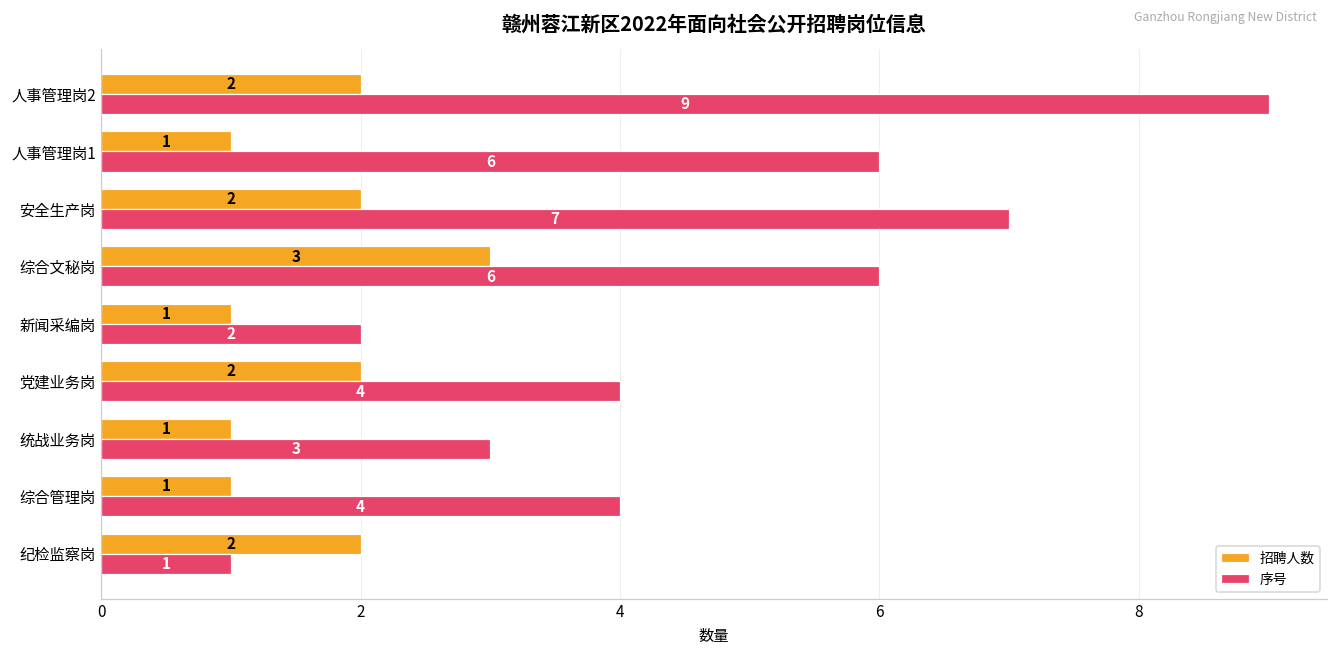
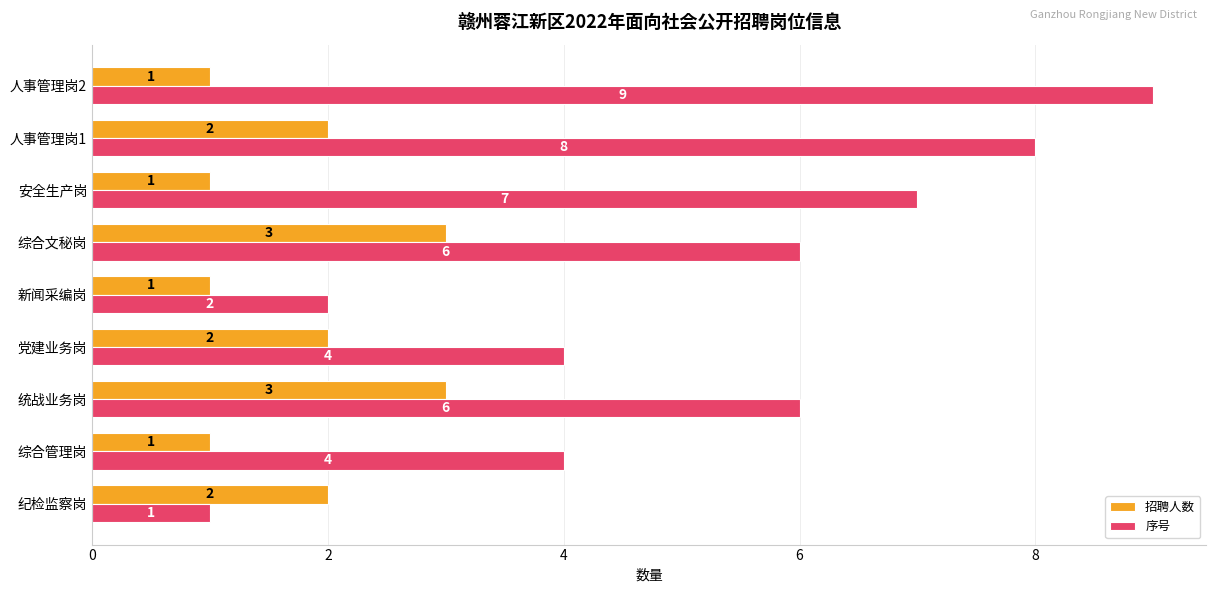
  {
    "招聘人数": {
-     "人事管理岗2": 2,
-     "人事管理岗1": 1,
-     "安全生产岗": 2,
+     "人事管理岗2": 1,
+     "人事管理岗1": 2,
+     "安全生产岗": 1,
      "综合文秘岗": 3,
      "新闻采编岗": 1,
      "党建业务岗": 2,
-     "统战业务岗": 1,
+     "统战业务岗": 3,
      "综合管理岗": 1,
      "纪检监察岗": 2
    },
    "序号": {
      "人事管理岗2": 9,
-     "人事管理岗1": 6,
+     "人事管理岗1": 8,
      "安全生产岗": 7,
      "综合文秘岗": 6,
      "新闻采编岗": 2,
      "党建业务岗": 4,
-     "统战业务岗": 3,
+     "统战业务岗": 6,
      "综合管理岗": 4,
      "纪检监察岗": 1
    }
  }
